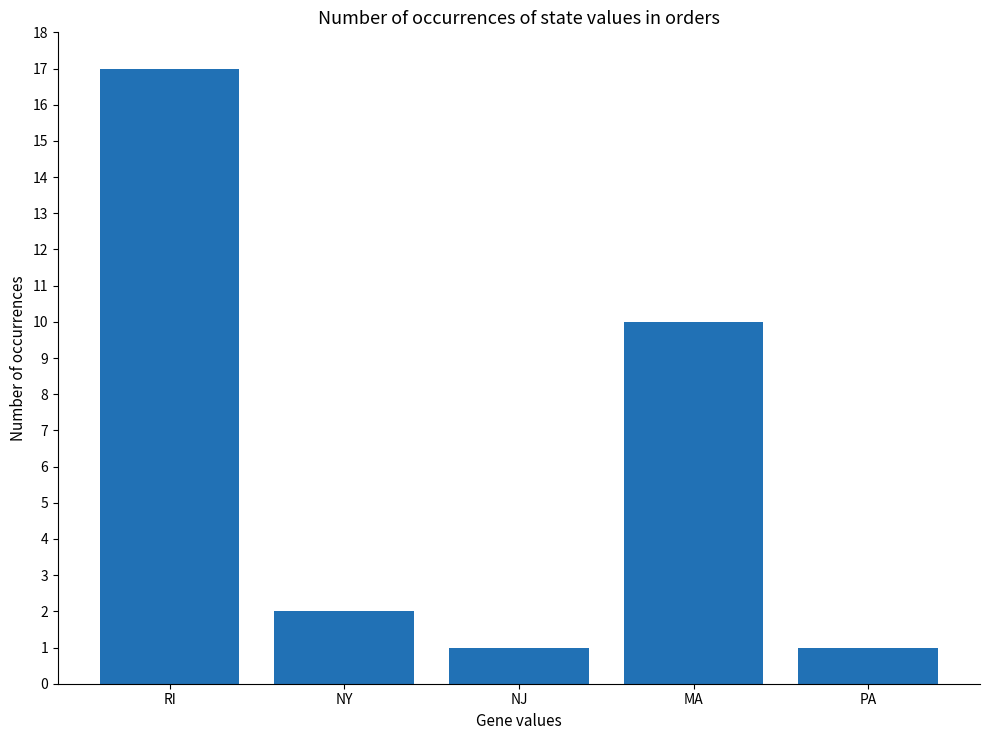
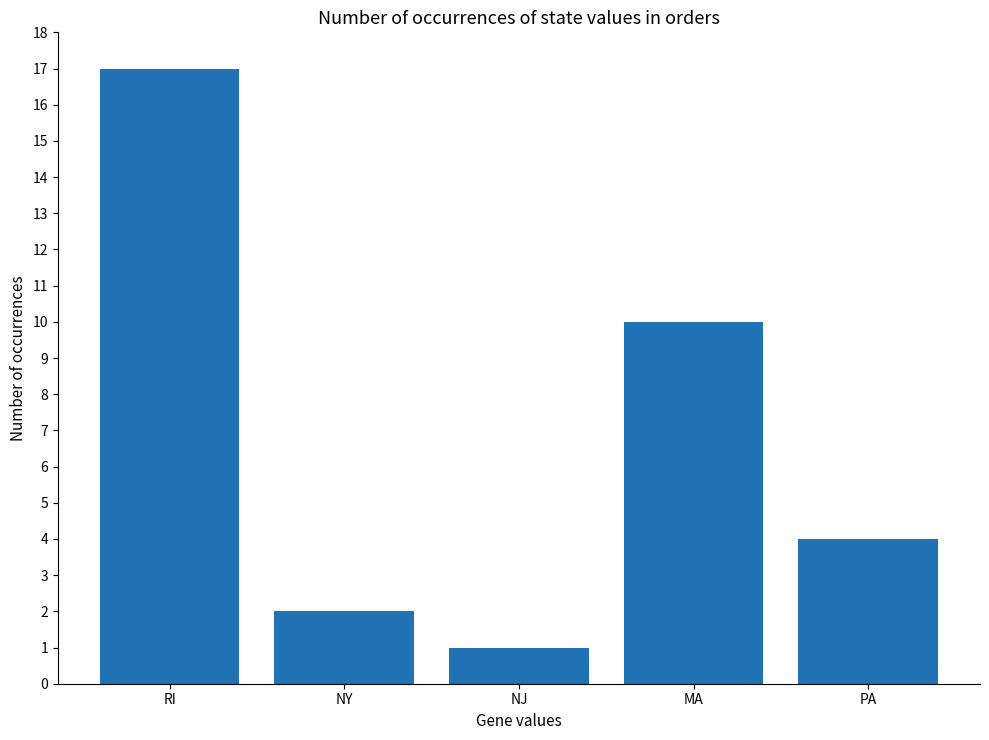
  {
    "RI": 17,
    "NY": 2,
    "NJ": 1,
    "MA": 10,
-   "PA": 1
+   "PA": 4
  }
